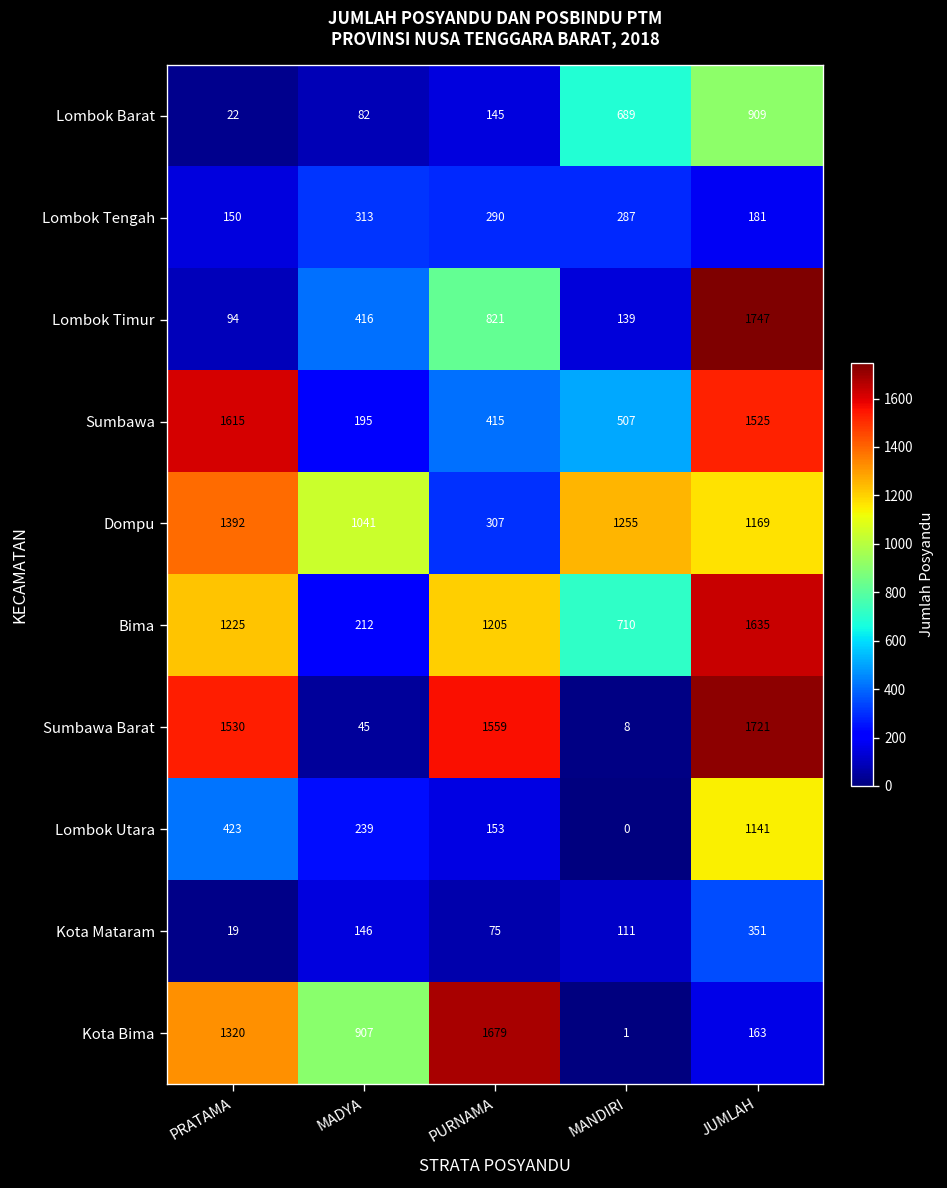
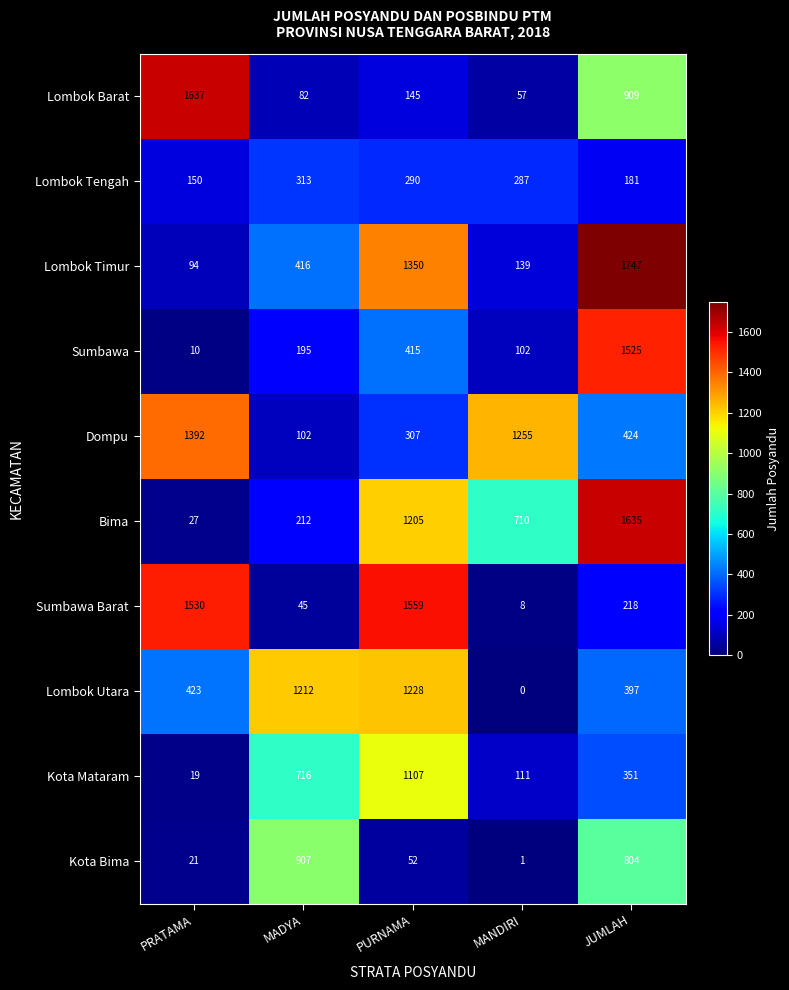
  {
    "Lombok Barat": {
-     "PRATAMA": 22,
+     "PRATAMA": 1637,
      "MADYA": 82,
      "PURNAMA": 145,
-     "MANDIRI": 689,
+     "MANDIRI": 57,
      "JUMLAH": 909
    },
    "Lombok Tengah": {
      "PRATAMA": 150,
      "MADYA": 313,
      "PURNAMA": 290,
      "MANDIRI": 287,
      "JUMLAH": 181
    },
    "Lombok Timur": {
      "PRATAMA": 94,
      "MADYA": 416,
-     "PURNAMA": 821,
+     "PURNAMA": 1350,
      "MANDIRI": 139,
      "JUMLAH": 1747
    },
    "Sumbawa": {
-     "PRATAMA": 1615,
+     "PRATAMA": 10,
      "MADYA": 195,
      "PURNAMA": 415,
-     "MANDIRI": 507,
+     "MANDIRI": 102,
      "JUMLAH": 1525
    },
    "Dompu": {
      "PRATAMA": 1392,
-     "MADYA": 1041,
+     "MADYA": 102,
      "PURNAMA": 307,
      "MANDIRI": 1255,
-     "JUMLAH": 1169
+     "JUMLAH": 424
    },
    "Bima": {
-     "PRATAMA": 1225,
+     "PRATAMA": 27,
      "MADYA": 212,
      "PURNAMA": 1205,
      "MANDIRI": 710,
      "JUMLAH": 1635
    },
    "Sumbawa Barat": {
      "PRATAMA": 1530,
      "MADYA": 45,
      "PURNAMA": 1559,
      "MANDIRI": 8,
-     "JUMLAH": 1721
+     "JUMLAH": 218
    },
    "Lombok Utara": {
      "PRATAMA": 423,
-     "MADYA": 239,
-     "PURNAMA": 153,
+     "MADYA": 1212,
+     "PURNAMA": 1228,
      "MANDIRI": 0,
-     "JUMLAH": 1141
+     "JUMLAH": 397
    },
    "Kota Mataram": {
      "PRATAMA": 19,
-     "MADYA": 146,
-     "PURNAMA": 75,
+     "MADYA": 716,
+     "PURNAMA": 1107,
      "MANDIRI": 111,
      "JUMLAH": 351
    },
    "Kota Bima": {
-     "PRATAMA": 1320,
+     "PRATAMA": 21,
      "MADYA": 907,
-     "PURNAMA": 1679,
+     "PURNAMA": 52,
      "MANDIRI": 1,
-     "JUMLAH": 163
+     "JUMLAH": 804
    }
  }
